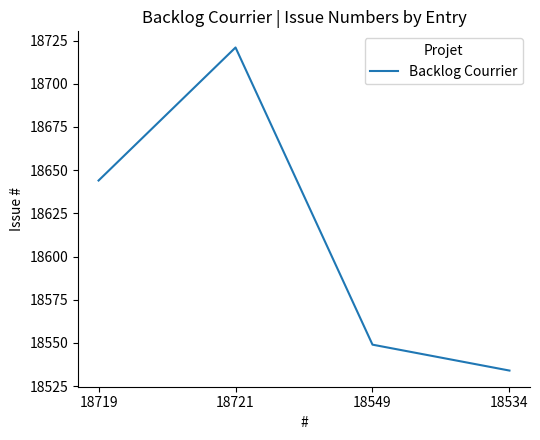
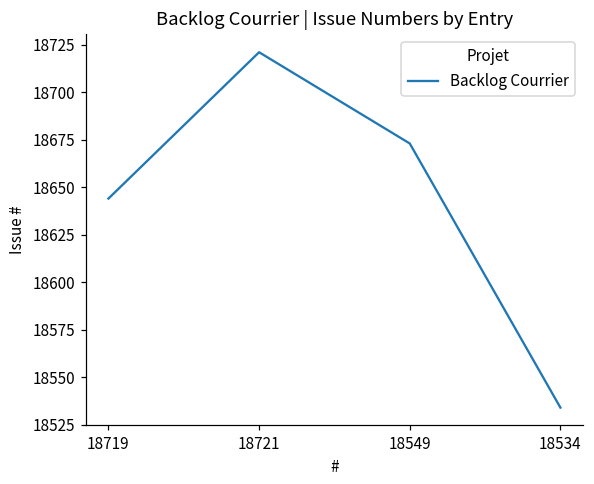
  {
    "18719": 18644,
    "18721": 18721,
-   "18549": 18549,
+   "18549": 18673,
    "18534": 18534
  }
